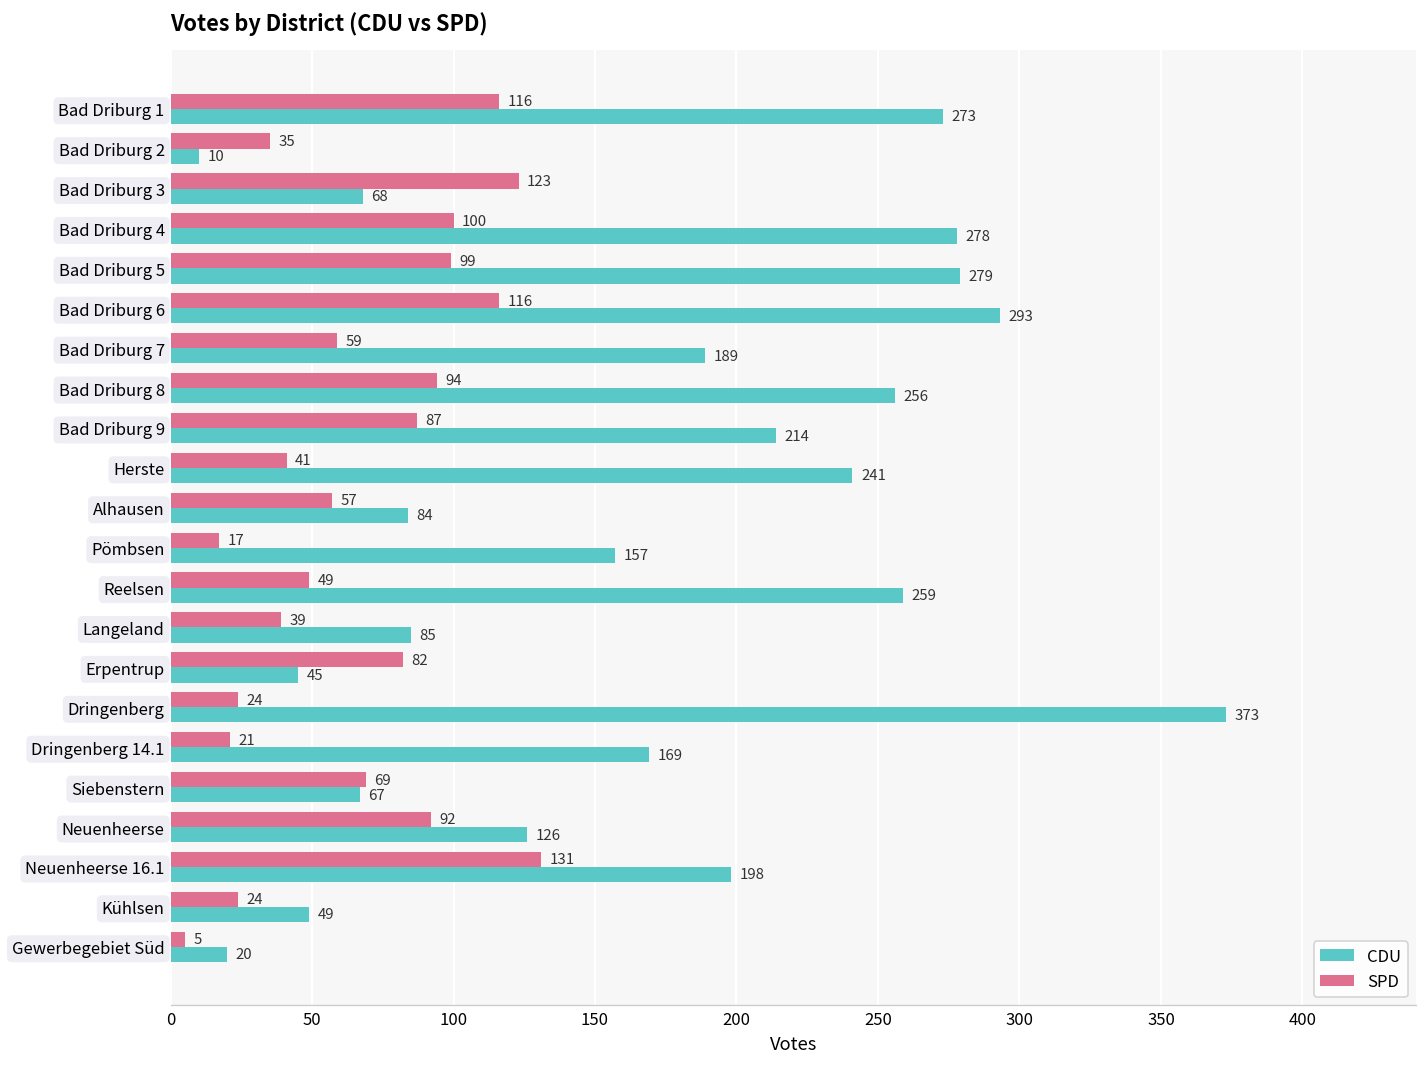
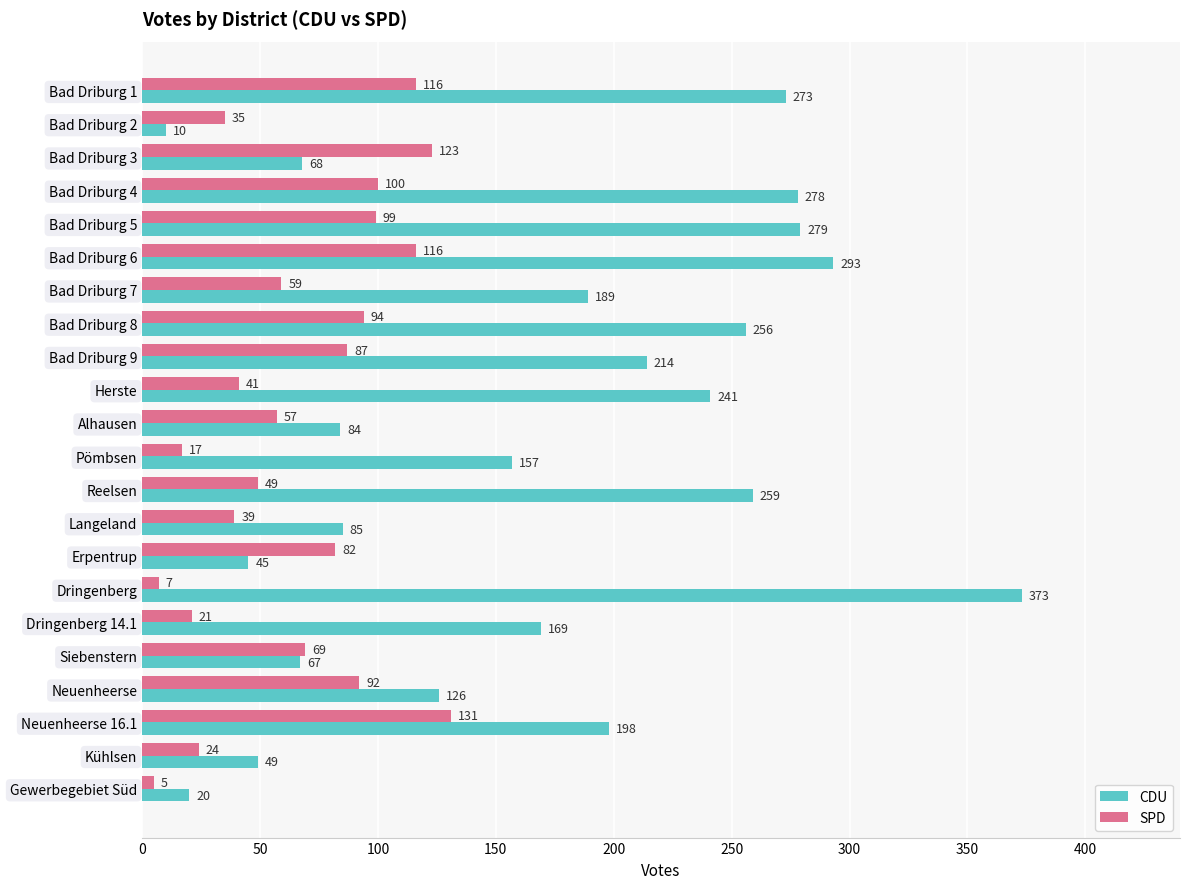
  {
    "CDU": {
      "Bad Driburg 1": 273,
      "Bad Driburg 2": 10,
      "Bad Driburg 3": 68,
      "Bad Driburg 4": 278,
      "Bad Driburg 5": 279,
      "Bad Driburg 6": 293,
      "Bad Driburg 7": 189,
      "Bad Driburg 8": 256,
      "Bad Driburg 9": 214,
      "Herste": 241,
      "Alhausen": 84,
      "Pömbsen": 157,
      "Reelsen": 259,
      "Langeland": 85,
      "Erpentrup": 45,
      "Dringenberg": 373,
      "Dringenberg 14.1": 169,
      "Siebenstern": 67,
      "Neuenheerse": 126,
      "Neuenheerse 16.1": 198,
      "Kühlsen": 49,
      "Gewerbegebiet Süd": 20
    },
    "SPD": {
      "Bad Driburg 1": 116,
      "Bad Driburg 2": 35,
      "Bad Driburg 3": 123,
      "Bad Driburg 4": 100,
      "Bad Driburg 5": 99,
      "Bad Driburg 6": 116,
      "Bad Driburg 7": 59,
      "Bad Driburg 8": 94,
      "Bad Driburg 9": 87,
      "Herste": 41,
      "Alhausen": 57,
      "Pömbsen": 17,
      "Reelsen": 49,
      "Langeland": 39,
      "Erpentrup": 82,
-     "Dringenberg": 24,
+     "Dringenberg": 7,
      "Dringenberg 14.1": 21,
      "Siebenstern": 69,
      "Neuenheerse": 92,
      "Neuenheerse 16.1": 131,
      "Kühlsen": 24,
      "Gewerbegebiet Süd": 5
    }
  }
